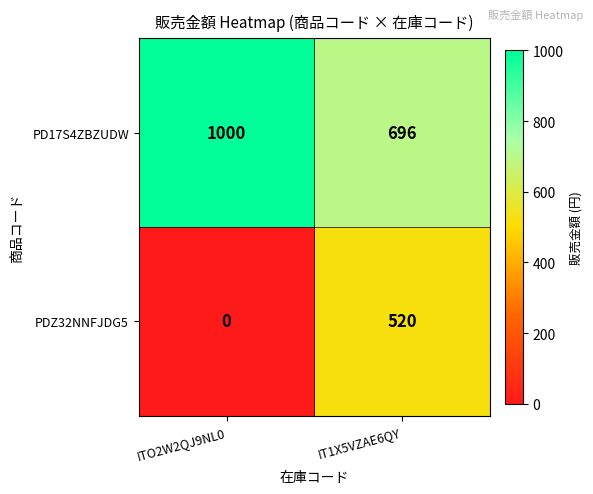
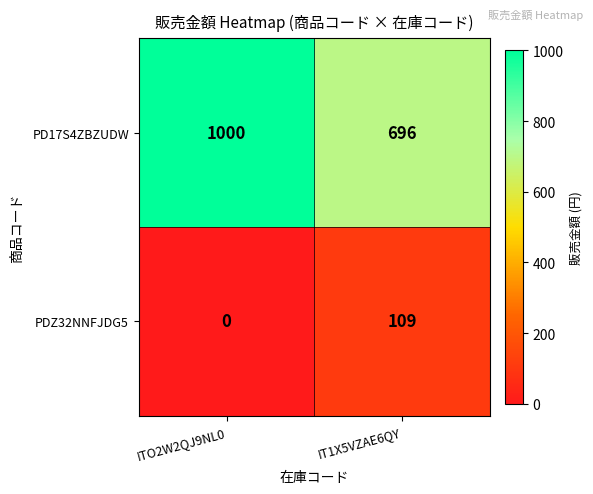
  {
    "PD17S4ZBZUDW": {
      "ITO2W2QJ9NL0": 1000,
      "IT1X5VZAE6QY": 696
    },
    "PDZ32NNFJDG5": {
      "ITO2W2QJ9NL0": 0,
-     "IT1X5VZAE6QY": 520
+     "IT1X5VZAE6QY": 109
    }
  }
